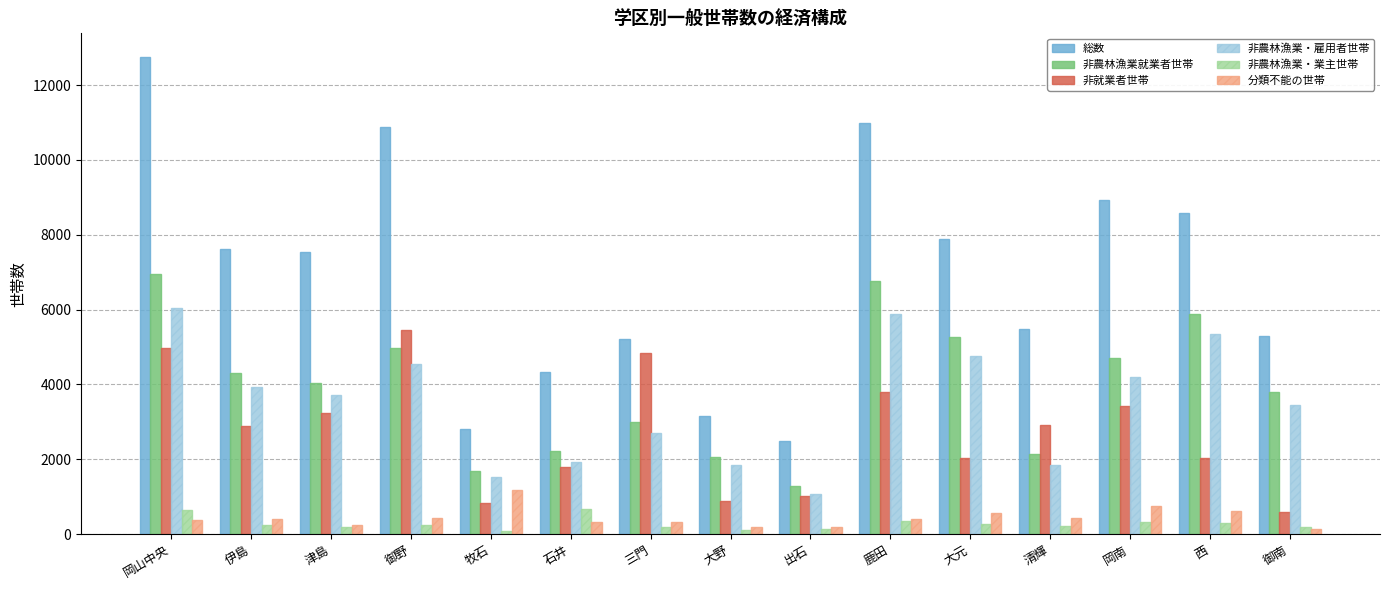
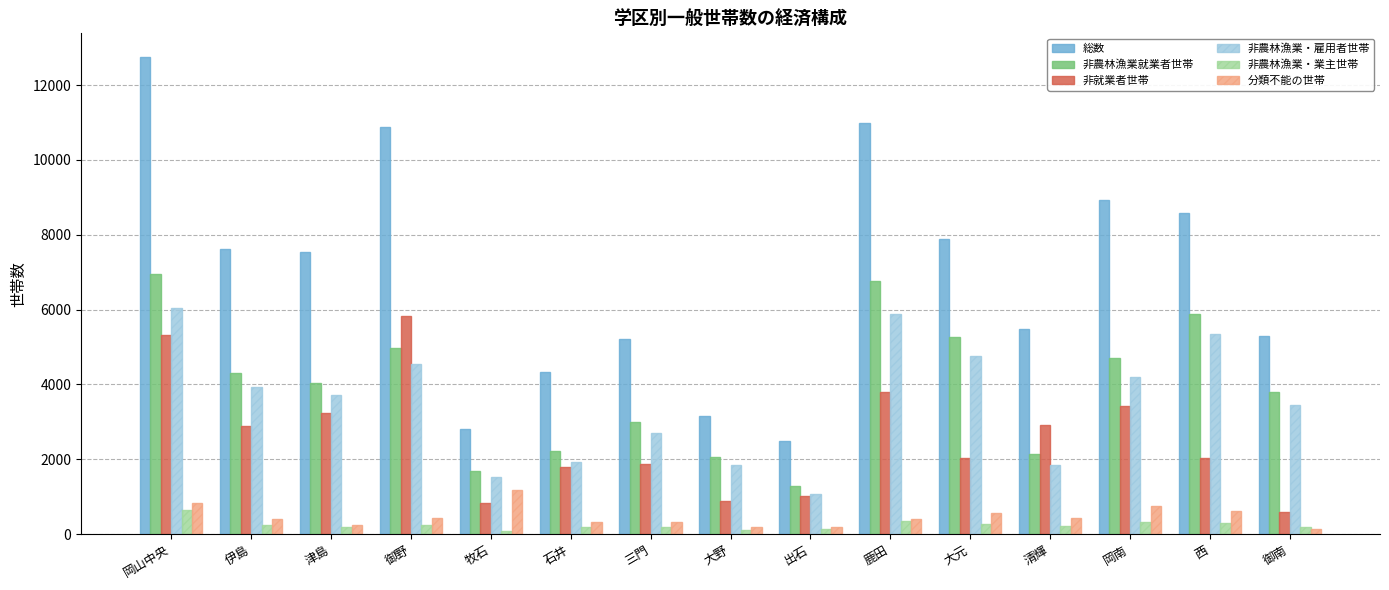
  {
    "非農林漁業就業者世帯": {
      "岡山中央": 7000,
      "伊島": 4300,
      "津島": 4000,
      "御野": 5000,
      "牧石": 1700,
      "石井": 2200,
      "三門": 3000,
      "大野": 2100,
      "出石": 1300,
      "鹿田": 6800,
      "大元": 5300,
      "清輝": 2100,
      "岡南": 4700,
      "西": 5900,
      "御南": 3800
    },
    "非就業者世帯": {
-     "岡山中央": 5000,
+     "岡山中央": 5300,
      "伊島": 2900,
      "津島": 3200,
-     "御野": 5500,
+     "御野": 5800,
      "牧石": 800,
      "石井": 1800,
-     "三門": 4800,
+     "三門": 1900,
      "大野": 900,
      "出石": 1000,
      "鹿田": 3800,
      "大元": 2000,
      "清輝": 2900,
      "岡南": 3400,
      "西": 2000,
      "御南": 600
    },
    "非農林漁業・業主世帯": {
      "岡山中央": 600,
      "伊島": 200,
      "津島": 200,
      "御野": 200,
      "牧石": 100,
-     "石井": 700,
+     "石井": 200,
      "三門": 200,
      "大野": 100,
      "出石": 100,
      "鹿田": 300,
      "大元": 300,
      "清輝": 200,
      "岡南": 300,
      "西": 300,
      "御南": 200
    },
    "分類不能の世帯": {
-     "岡山中央": 400,
+     "岡山中央": 800,
      "伊島": 400,
      "津島": 200,
      "御野": 400,
      "牧石": 1200,
      "石井": 300,
      "三門": 300,
      "大野": 200,
      "出石": 200,
      "鹿田": 400,
      "大元": 600,
      "清輝": 400,
      "岡南": 700,
      "西": 600,
      "御南": 100
    }
  }
